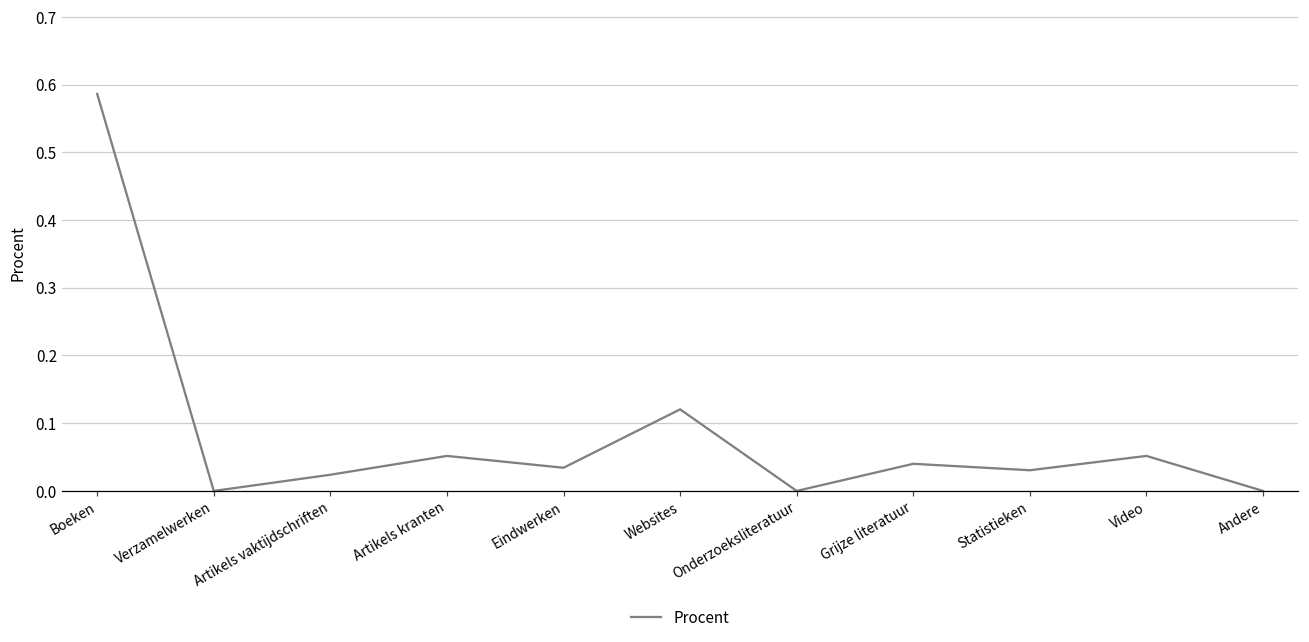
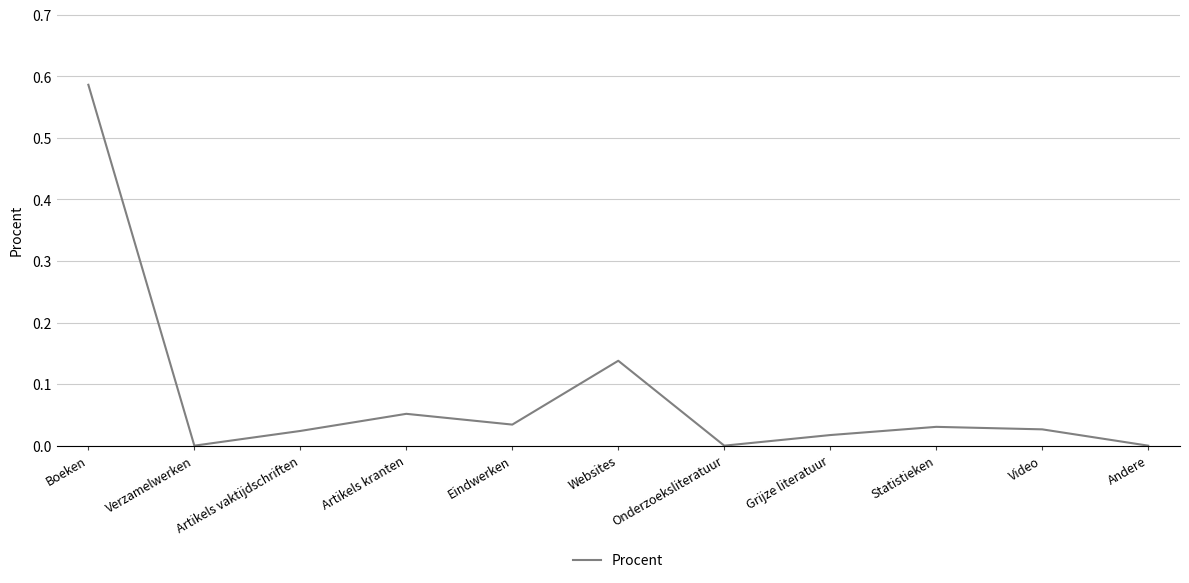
  {
    "Boeken": 0.59,
    "Verzamelwerken": 0.00,
    "Artikels vaktijdschriften": 0.02,
    "Artikels kranten": 0.05,
    "Eindwerken": 0.03,
-   "Websites": 0.12,
+   "Websites": 0.14,
    "Onderzoeksliteratuur": 0.00,
-   "Grijze literatuur": 0.04,
+   "Grijze literatuur": 0.02,
    "Statistieken": 0.03,
-   "Video": 0.05,
+   "Video": 0.03,
    "Andere": 0.00
  }
